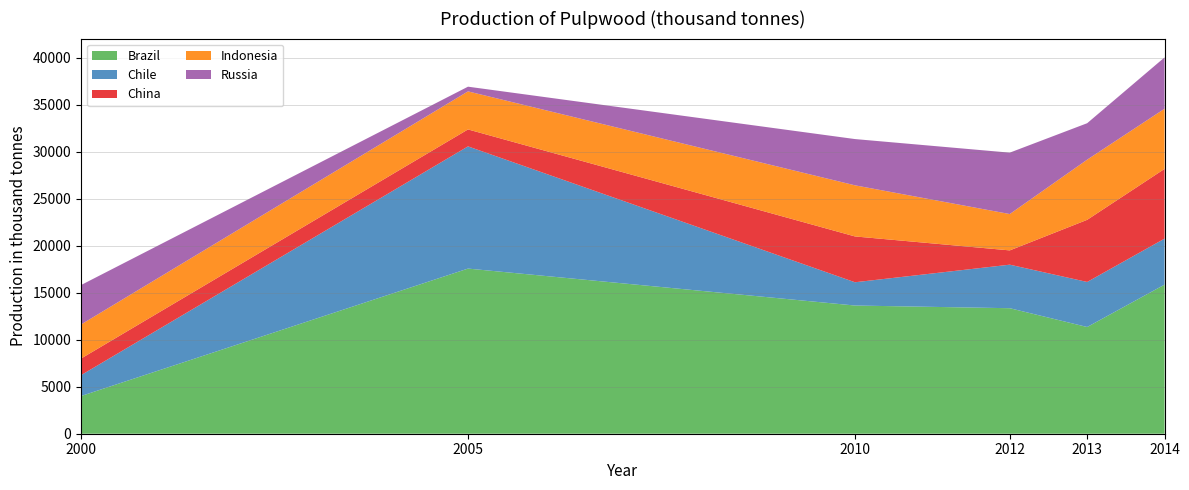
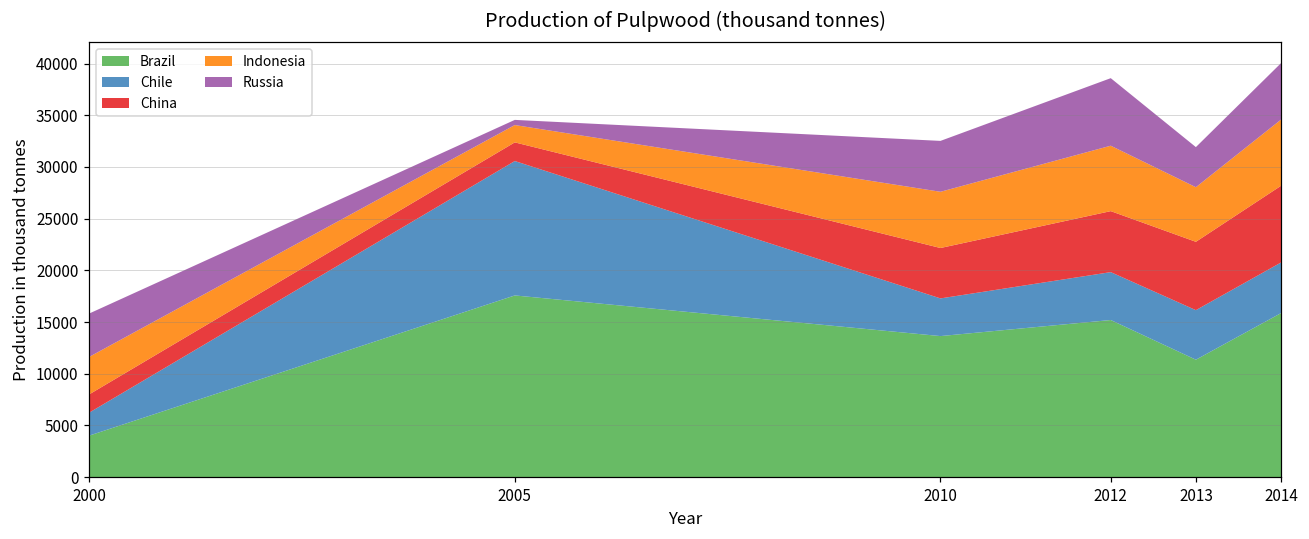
  {
    "Brazil": {
      "2000": 4000,
      "2005": 18000,
      "2010": 14000,
-     "2012": 13000,
+     "2012": 15000,
      "2013": 11000,
      "2014": 16000
    },
    "Chile": {
      "2000": 2000,
      "2005": 13000,
-     "2010": 2000,
+     "2010": 4000,
      "2012": 5000,
      "2013": 5000,
      "2014": 5000
    },
    "China": {
      "2000": 2000,
      "2005": 2000,
      "2010": 5000,
-     "2012": 2000,
+     "2012": 6000,
      "2013": 7000,
      "2014": 7000
    },
    "Indonesia": {
      "2000": 4000,
-     "2005": 4000,
+     "2005": 2000,
      "2010": 5000,
-     "2012": 4000,
-     "2013": 6000,
+     "2012": 6000,
+     "2013": 5000,
      "2014": 6000
    },
    "Russia": {
      "2000": 4000,
      "2005": 1000,
      "2010": 5000,
      "2012": 7000,
      "2013": 4000,
      "2014": 5000
    }
  }
